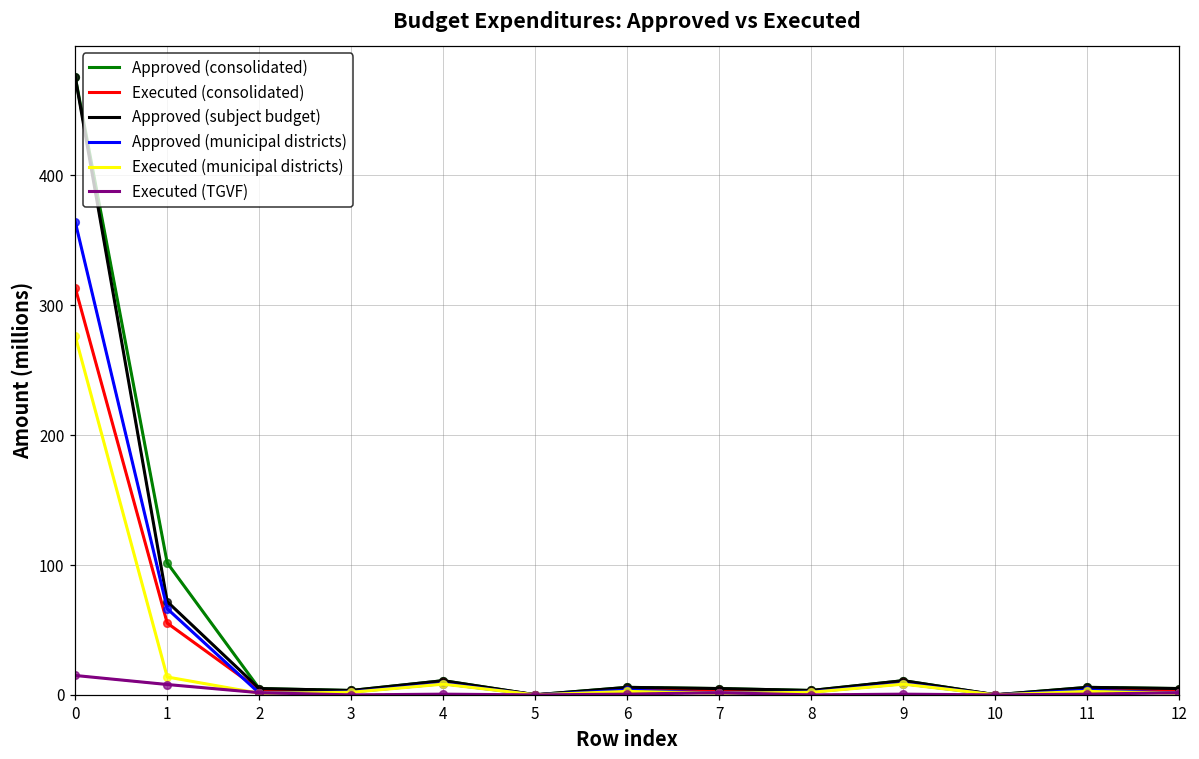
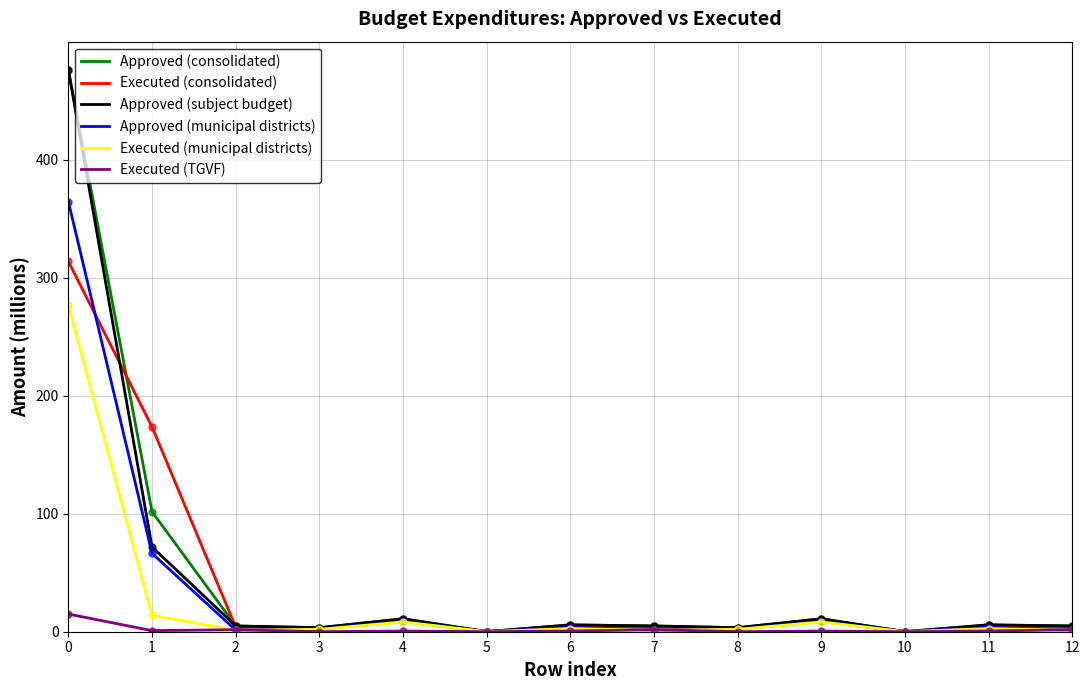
  {
    "Approved (consolidated)": {
      "1": 102
    },
    "Executed (consolidated)": {
      "0": 314,
-     "1": 55
+     "1": 174
    },
    "Approved (subject budget)": {
      "1": 72
    },
    "Approved (municipal districts)": {
      "0": 364,
      "1": 66
    },
    "Executed (municipal districts)": {
      "0": 276,
      "1": 14
    },
    "Executed (TGVF)": {
      "0": 15,
-     "1": 8,
+     "1": 1,
      "4": 1,
      "9": 1
    }
  }
